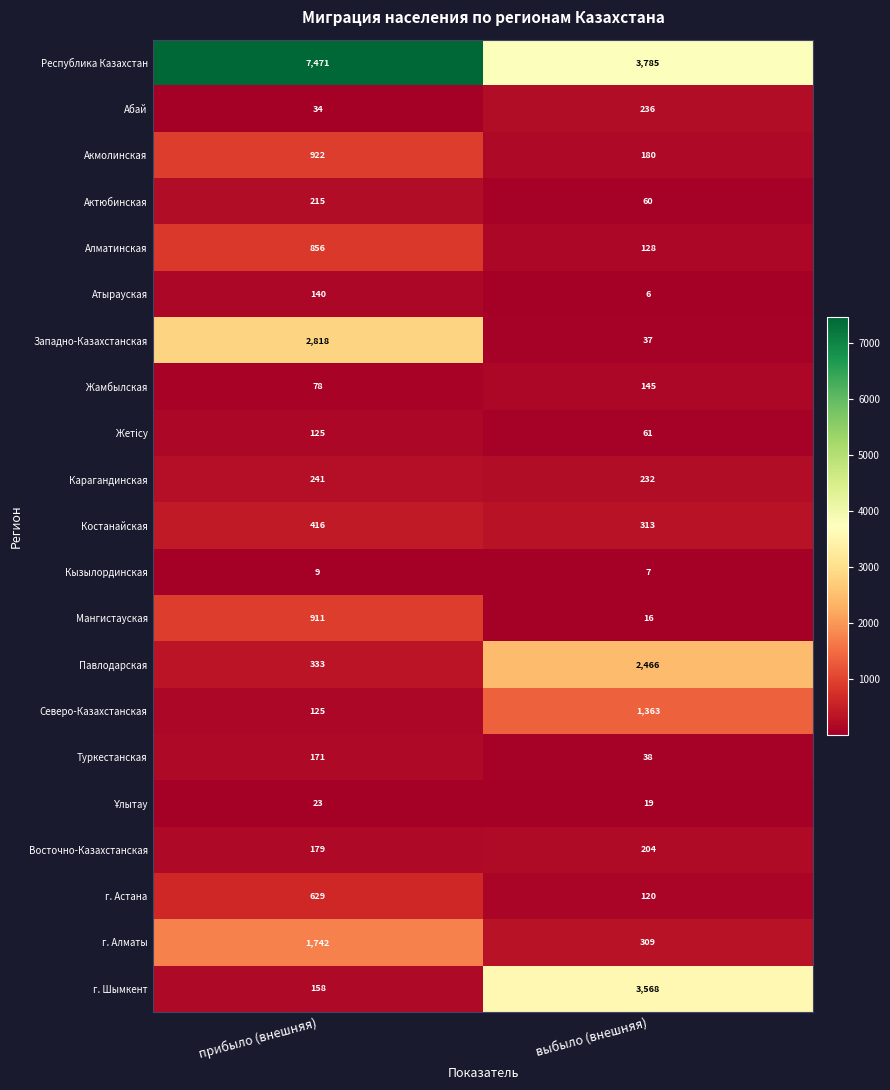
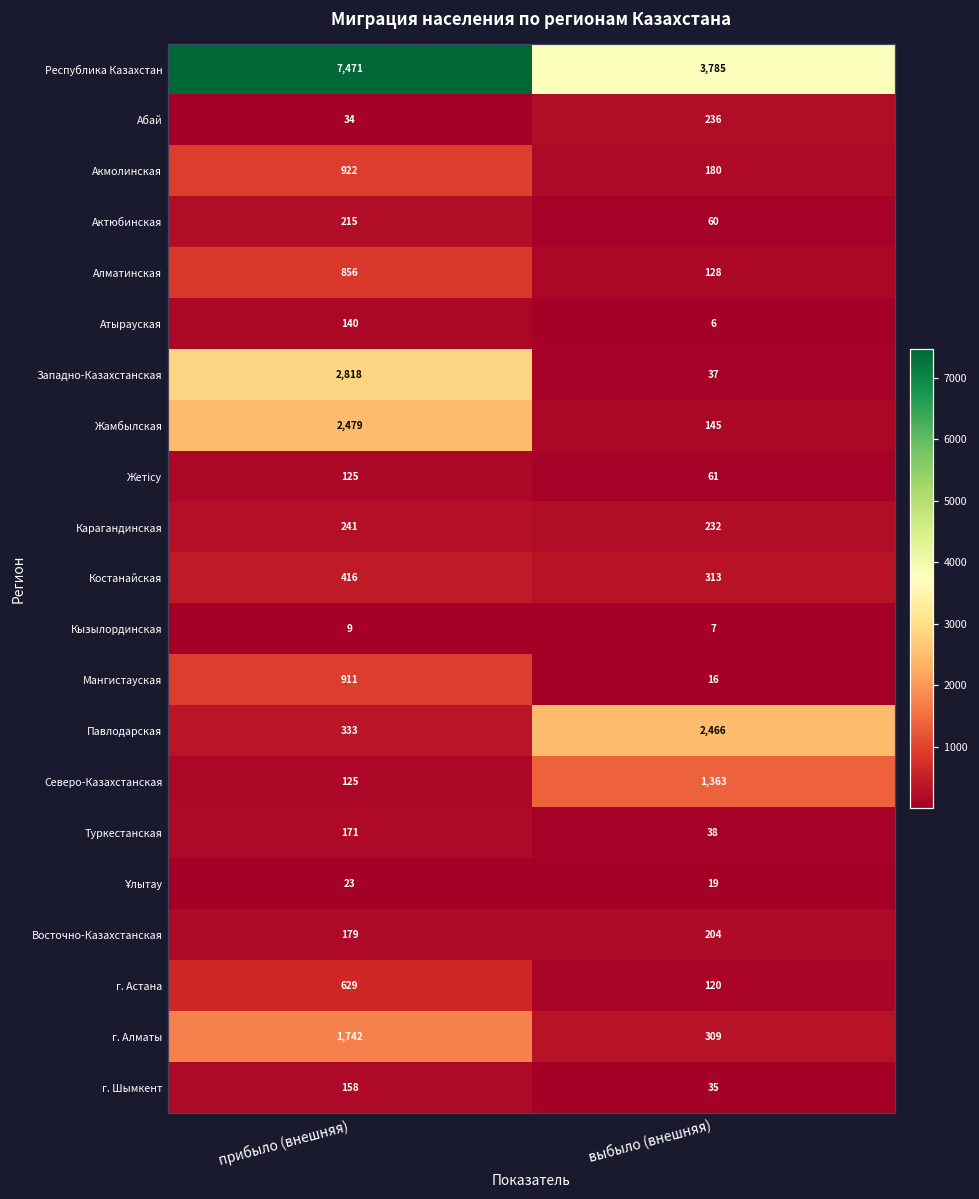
  {
    "Республика Казахстан": {
      "прибыло (внешняя)": "7,471",
      "выбыло (внешняя)": "3,785"
    },
    "Абай": {
      "прибыло (внешняя)": "34",
      "выбыло (внешняя)": "236"
    },
    "Акмолинская": {
      "прибыло (внешняя)": "922",
      "выбыло (внешняя)": "180"
    },
    "Актюбинская": {
      "прибыло (внешняя)": "215",
      "выбыло (внешняя)": "60"
    },
    "Алматинская": {
      "прибыло (внешняя)": "856",
      "выбыло (внешняя)": "128"
    },
    "Атырауская": {
      "прибыло (внешняя)": "140",
      "выбыло (внешняя)": "6"
    },
    "Западно-Казахстанская": {
      "прибыло (внешняя)": "2,818",
      "выбыло (внешняя)": "37"
    },
    "Жамбылская": {
-     "прибыло (внешняя)": "78",
+     "прибыло (внешняя)": "2,479",
      "выбыло (внешняя)": "145"
    },
    "Жетісу": {
      "прибыло (внешняя)": "125",
      "выбыло (внешняя)": "61"
    },
    "Карагандинская": {
      "прибыло (внешняя)": "241",
      "выбыло (внешняя)": "232"
    },
    "Костанайская": {
      "прибыло (внешняя)": "416",
      "выбыло (внешняя)": "313"
    },
    "Кызылординская": {
      "прибыло (внешняя)": "9",
      "выбыло (внешняя)": "7"
    },
    "Мангистауская": {
      "прибыло (внешняя)": "911",
      "выбыло (внешняя)": "16"
    },
    "Павлодарская": {
      "прибыло (внешняя)": "333",
      "выбыло (внешняя)": "2,466"
    },
    "Северо-Казахстанская": {
      "прибыло (внешняя)": "125",
      "выбыло (внешняя)": "1,363"
    },
    "Туркестанская": {
      "прибыло (внешняя)": "171",
      "выбыло (внешняя)": "38"
    },
    "Ұлытау": {
      "прибыло (внешняя)": "23",
      "выбыло (внешняя)": "19"
    },
    "Восточно-Казахстанская": {
      "прибыло (внешняя)": "179",
      "выбыло (внешняя)": "204"
    },
    "г. Астана": {
      "прибыло (внешняя)": "629",
      "выбыло (внешняя)": "120"
    },
    "г. Алматы": {
      "прибыло (внешняя)": "1,742",
      "выбыло (внешняя)": "309"
    },
    "г. Шымкент": {
      "прибыло (внешняя)": "158",
-     "выбыло (внешняя)": "3,568"
+     "выбыло (внешняя)": "35"
    }
  }
